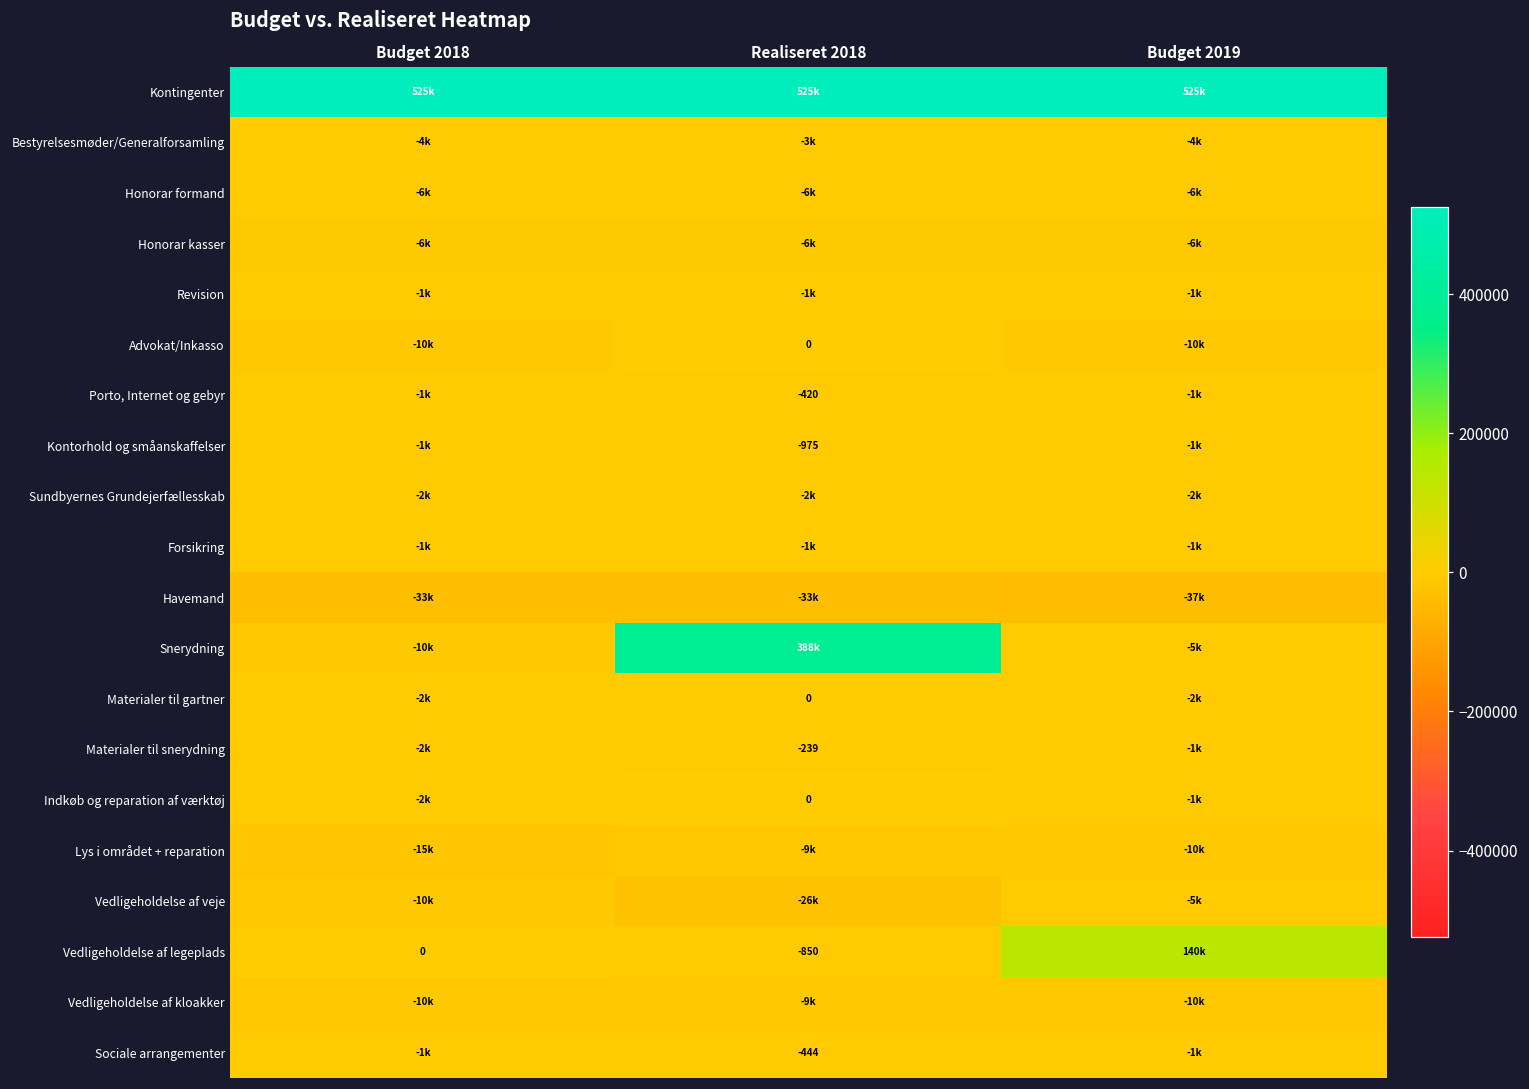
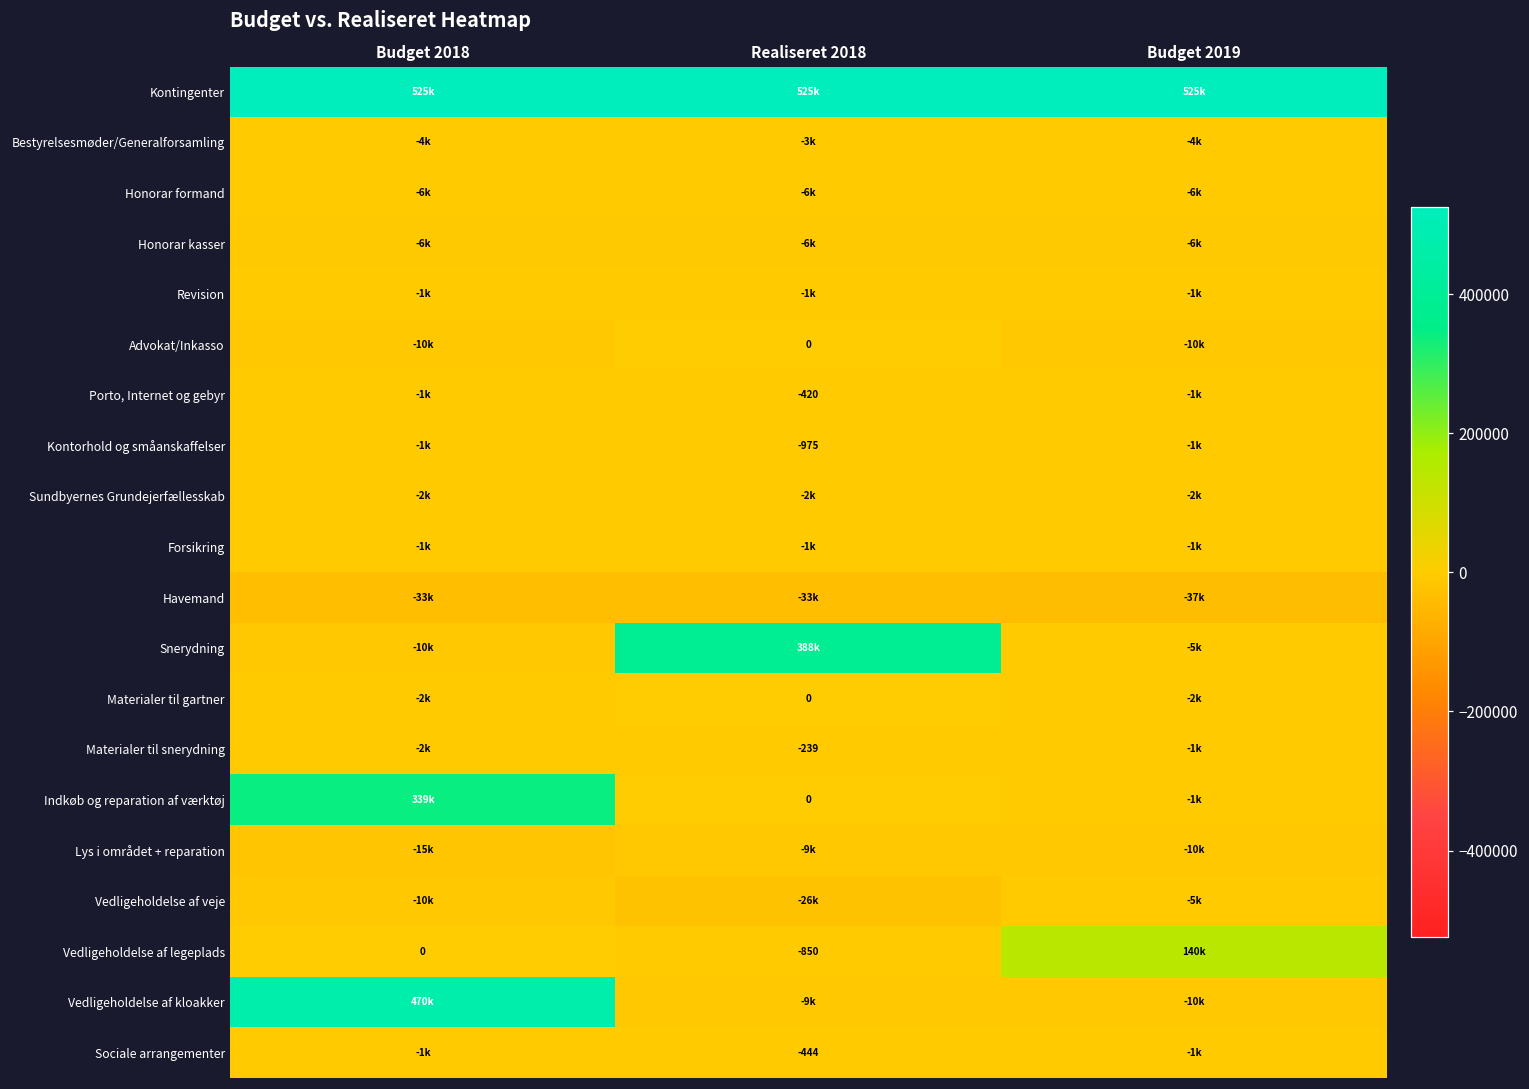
  {
    "Kontingenter": {
      "Budget 2018": "525k",
      "Realiseret 2018": "525k",
      "Budget 2019": "525k"
    },
    "Bestyrelsesmøder/Generalforsamling": {
      "Budget 2018": "-4k",
      "Realiseret 2018": "-3k",
      "Budget 2019": "-4k"
    },
    "Honorar formand": {
      "Budget 2018": "-6k",
      "Realiseret 2018": "-6k",
      "Budget 2019": "-6k"
    },
    "Honorar kasser": {
      "Budget 2018": "-6k",
      "Realiseret 2018": "-6k",
      "Budget 2019": "-6k"
    },
    "Revision": {
      "Budget 2018": "-1k",
      "Realiseret 2018": "-1k",
      "Budget 2019": "-1k"
    },
    "Advokat/Inkasso": {
      "Budget 2018": "-10k",
      "Realiseret 2018": "0",
      "Budget 2019": "-10k"
    },
    "Porto, Internet og gebyr": {
      "Budget 2018": "-1k",
      "Realiseret 2018": "-420",
      "Budget 2019": "-1k"
    },
    "Kontorhold og småanskaffelser": {
      "Budget 2018": "-1k",
      "Realiseret 2018": "-975",
      "Budget 2019": "-1k"
    },
    "Sundbyernes Grundejerfællesskab": {
      "Budget 2018": "-2k",
      "Realiseret 2018": "-2k",
      "Budget 2019": "-2k"
    },
    "Forsikring": {
      "Budget 2018": "-1k",
      "Realiseret 2018": "-1k",
      "Budget 2019": "-1k"
    },
    "Havemand": {
      "Budget 2018": "-33k",
      "Realiseret 2018": "-33k",
      "Budget 2019": "-37k"
    },
    "Snerydning": {
      "Budget 2018": "-10k",
      "Realiseret 2018": "388k",
      "Budget 2019": "-5k"
    },
    "Materialer til gartner": {
      "Budget 2018": "-2k",
      "Realiseret 2018": "0",
      "Budget 2019": "-2k"
    },
    "Materialer til snerydning": {
      "Budget 2018": "-2k",
      "Realiseret 2018": "-239",
      "Budget 2019": "-1k"
    },
    "Indkøb og reparation af værktøj": {
-     "Budget 2018": "-2k",
+     "Budget 2018": "339k",
      "Realiseret 2018": "0",
      "Budget 2019": "-1k"
    },
    "Lys i området + reparation": {
      "Budget 2018": "-15k",
      "Realiseret 2018": "-9k",
      "Budget 2019": "-10k"
    },
    "Vedligeholdelse af veje": {
      "Budget 2018": "-10k",
      "Realiseret 2018": "-26k",
      "Budget 2019": "-5k"
    },
    "Vedligeholdelse af legeplads": {
      "Budget 2018": "0",
      "Realiseret 2018": "-850",
      "Budget 2019": "140k"
    },
    "Vedligeholdelse af kloakker": {
-     "Budget 2018": "-10k",
+     "Budget 2018": "470k",
      "Realiseret 2018": "-9k",
      "Budget 2019": "-10k"
    },
    "Sociale arrangementer": {
      "Budget 2018": "-1k",
      "Realiseret 2018": "-444",
      "Budget 2019": "-1k"
    }
  }
